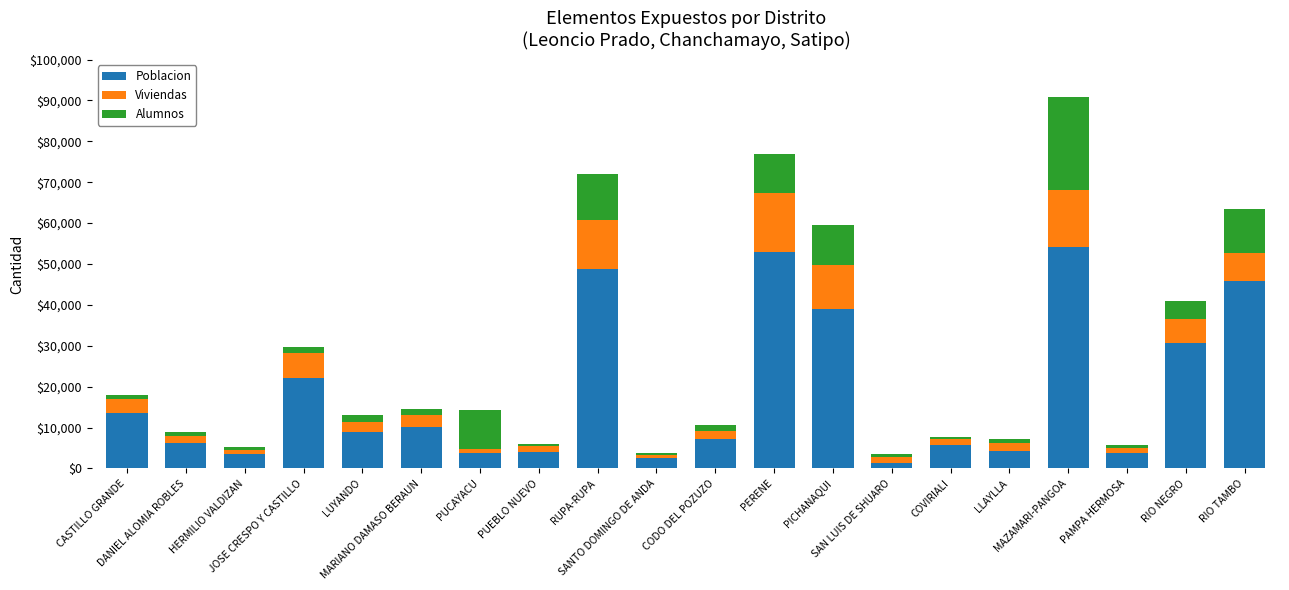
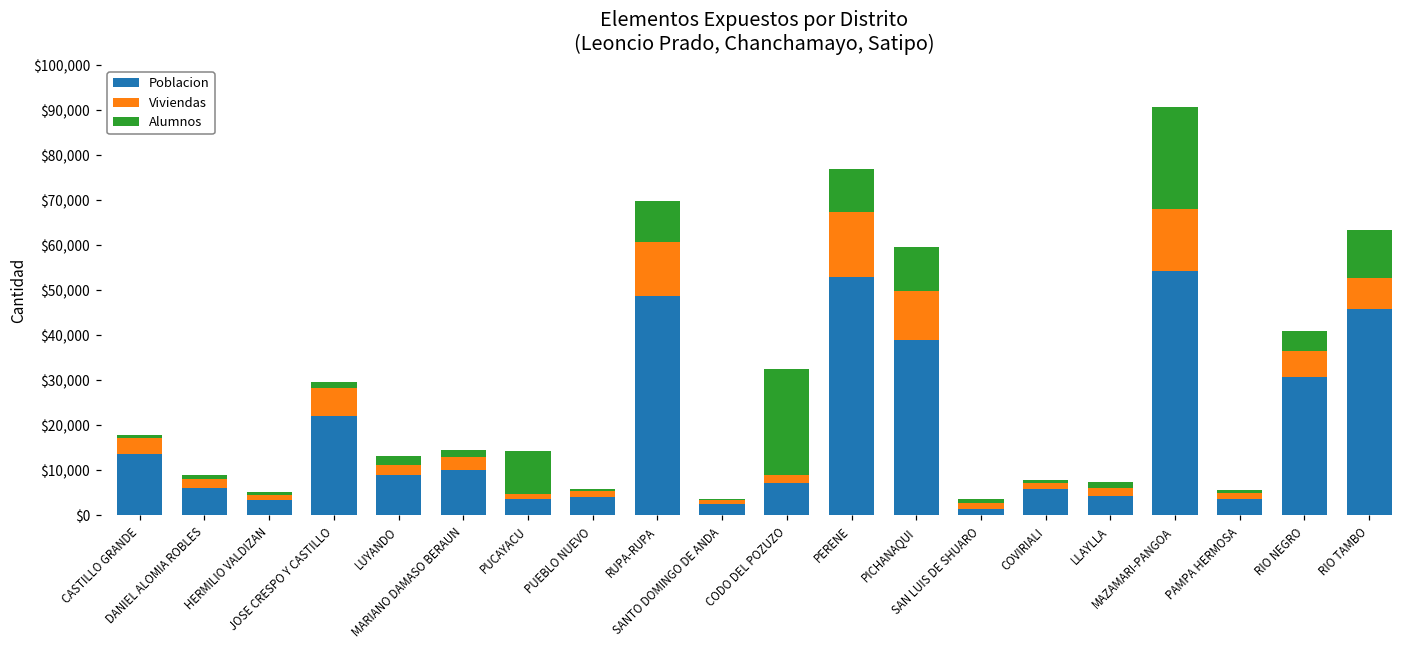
  {
    "Poblacion": {
      "CASTILLO GRANDE": "$14,000",
      "DANIEL ALOMIA ROBLES": "$6,000",
      "HERMILIO VALDIZAN": "$3,000",
      "JOSE CRESPO Y CASTILLO": "$22,000",
      "LUYANDO": "$9,000",
      "MARIANO DAMASO BERAUN": "$10,000",
      "PUCAYACU": "$4,000",
      "PUEBLO NUEVO": "$4,000",
      "RUPA-RUPA": "$49,000",
      "SANTO DOMINGO DE ANDA": "$3,000",
      "CODO DEL POZUZO": "$7,000",
      "PERENE": "$53,000",
      "PICHANAQUI": "$39,000",
      "SAN LUIS DE SHUARO": "$1,000",
      "COVIRIALI": "$6,000",
      "LLAYLLA": "$4,000",
      "MAZAMARI-PANGOA": "$54,000",
      "PAMPA HERMOSA": "$4,000",
      "RIO NEGRO": "$31,000",
      "RIO TAMBO": "$46,000"
    },
    "Viviendas": {
      "CASTILLO GRANDE": "$4,000",
      "DANIEL ALOMIA ROBLES": "$2,000",
      "HERMILIO VALDIZAN": "$1,000",
      "JOSE CRESPO Y CASTILLO": "$6,000",
      "LUYANDO": "$2,000",
      "MARIANO DAMASO BERAUN": "$3,000",
      "PUCAYACU": "$1,000",
      "PUEBLO NUEVO": "$1,000",
      "RUPA-RUPA": "$12,000",
      "SANTO DOMINGO DE ANDA": "$1,000",
      "CODO DEL POZUZO": "$2,000",
      "PERENE": "$14,000",
      "PICHANAQUI": "$11,000",
      "SAN LUIS DE SHUARO": "$1,000",
      "COVIRIALI": "$1,000",
      "LLAYLLA": "$2,000",
      "MAZAMARI-PANGOA": "$14,000",
      "PAMPA HERMOSA": "$1,000",
      "RIO NEGRO": "$6,000",
      "RIO TAMBO": "$7,000"
    },
    "Alumnos": {
      "CASTILLO GRANDE": "$1,000",
      "DANIEL ALOMIA ROBLES": "$1,000",
      "HERMILIO VALDIZAN": "$1,000",
      "JOSE CRESPO Y CASTILLO": "$1,000",
      "LUYANDO": "$2,000",
      "MARIANO DAMASO BERAUN": "$2,000",
      "PUCAYACU": "$9,000",
-     "RUPA-RUPA": "$11,000",
-     "CODO DEL POZUZO": "$2,000",
+     "RUPA-RUPA": "$9,000",
+     "CODO DEL POZUZO": "$23,000",
      "PERENE": "$10,000",
      "PICHANAQUI": "$10,000",
      "SAN LUIS DE SHUARO": "$1,000",
      "LLAYLLA": "$1,000",
      "MAZAMARI-PANGOA": "$23,000",
      "PAMPA HERMOSA": "$1,000",
      "RIO NEGRO": "$4,000",
      "RIO TAMBO": "$11,000"
    }
  }
